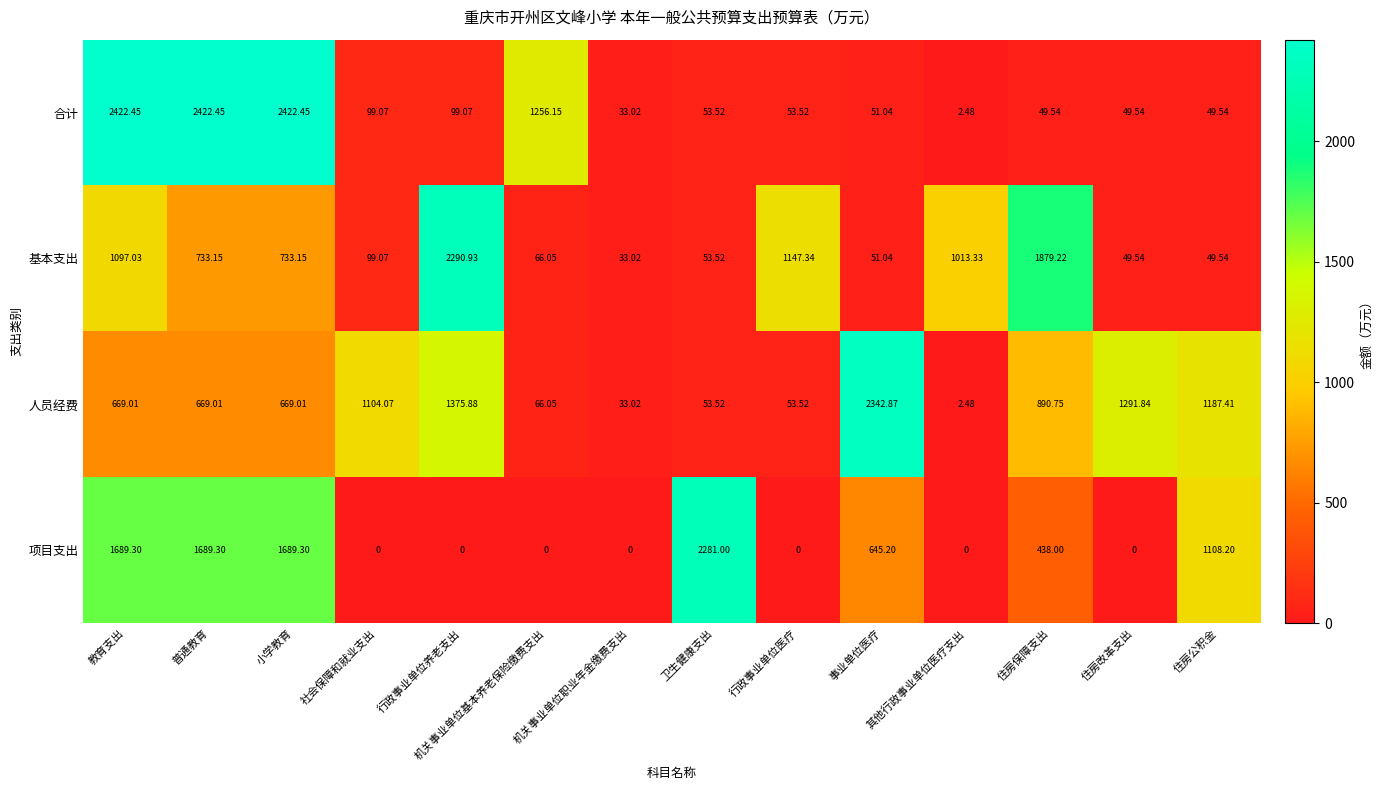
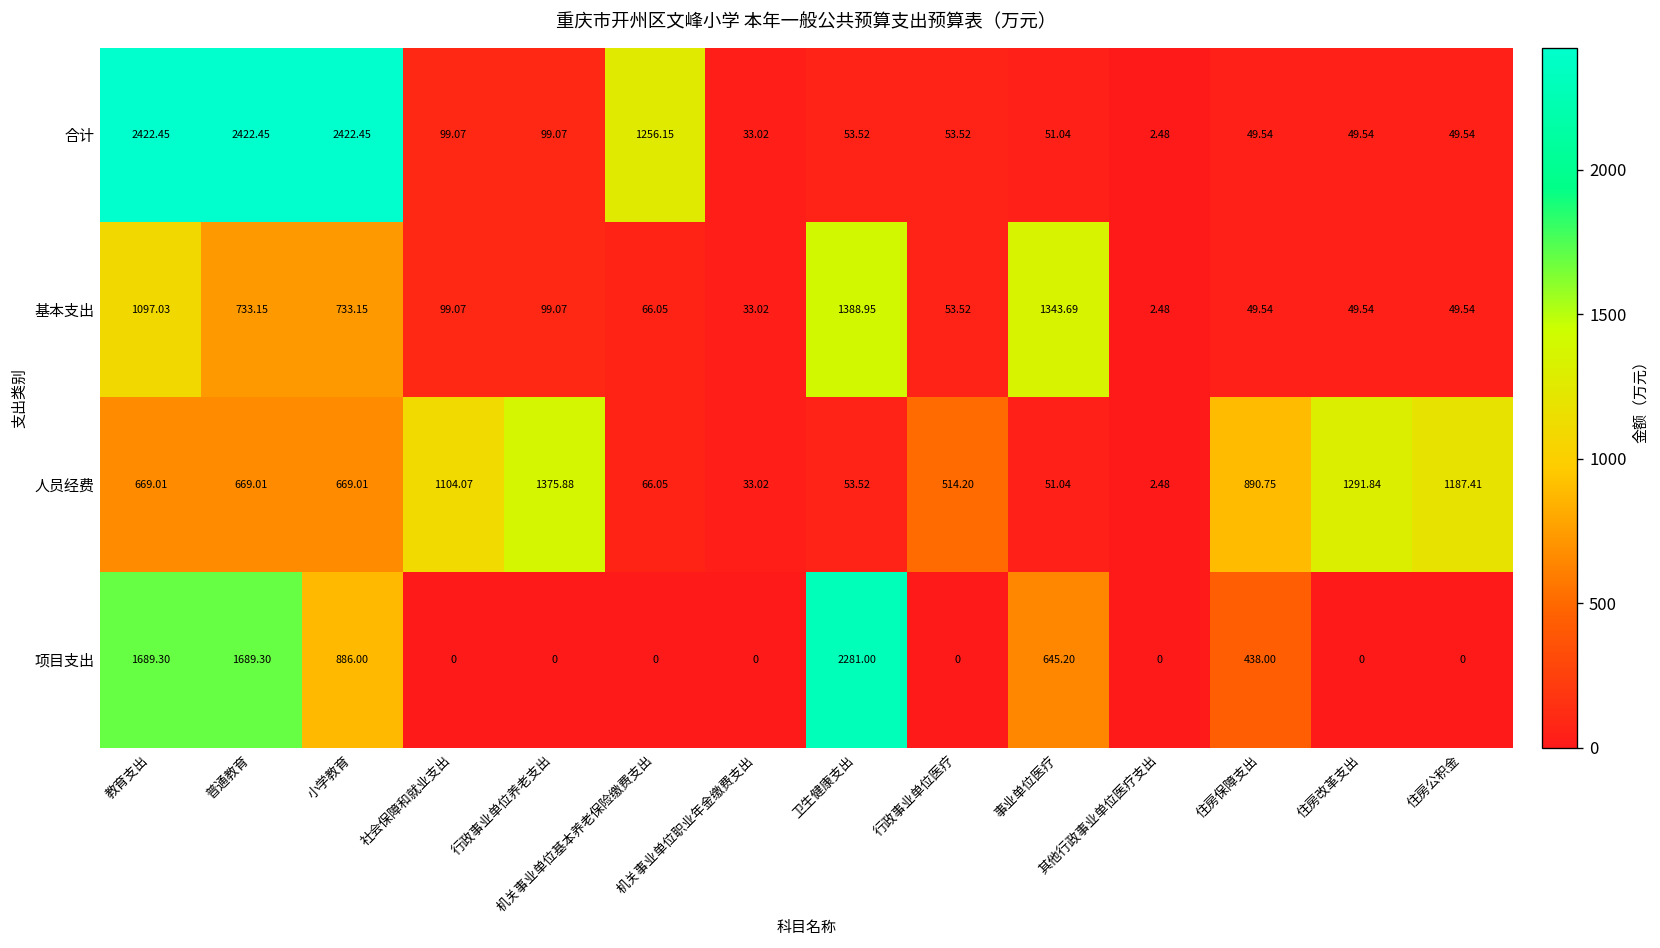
  {
    "合计": {
      "教育支出": 2422.45,
      "普通教育": 2422.45,
      "小学教育": 2422.45,
      "社会保障和就业支出": 99.07,
      "行政事业单位养老支出": 99.07,
      "机关事业单位基本养老保险缴费支出": 1256.15,
      "机关事业单位职业年金缴费支出": 33.02,
      "卫生健康支出": 53.52,
      "行政事业单位医疗": 53.52,
      "事业单位医疗": 51.04,
      "其他行政事业单位医疗支出": 2.48,
      "住房保障支出": 49.54,
      "住房改革支出": 49.54,
      "住房公积金": 49.54
    },
    "基本支出": {
      "教育支出": 1097.03,
      "普通教育": 733.15,
      "小学教育": 733.15,
      "社会保障和就业支出": 99.07,
-     "行政事业单位养老支出": 2290.93,
+     "行政事业单位养老支出": 99.07,
      "机关事业单位基本养老保险缴费支出": 66.05,
      "机关事业单位职业年金缴费支出": 33.02,
-     "卫生健康支出": 53.52,
-     "行政事业单位医疗": 1147.34,
-     "事业单位医疗": 51.04,
-     "其他行政事业单位医疗支出": 1013.33,
-     "住房保障支出": 1879.22,
+     "卫生健康支出": 1388.95,
+     "行政事业单位医疗": 53.52,
+     "事业单位医疗": 1343.69,
+     "其他行政事业单位医疗支出": 2.48,
+     "住房保障支出": 49.54,
      "住房改革支出": 49.54,
      "住房公积金": 49.54
    },
    "人员经费": {
      "教育支出": 669.01,
      "普通教育": 669.01,
      "小学教育": 669.01,
      "社会保障和就业支出": 1104.07,
      "行政事业单位养老支出": 1375.88,
      "机关事业单位基本养老保险缴费支出": 66.05,
      "机关事业单位职业年金缴费支出": 33.02,
      "卫生健康支出": 53.52,
-     "行政事业单位医疗": 53.52,
-     "事业单位医疗": 2342.87,
+     "行政事业单位医疗": 514.20,
+     "事业单位医疗": 51.04,
      "其他行政事业单位医疗支出": 2.48,
      "住房保障支出": 890.75,
      "住房改革支出": 1291.84,
      "住房公积金": 1187.41
    },
    "项目支出": {
      "教育支出": 1689.30,
      "普通教育": 1689.30,
-     "小学教育": 1689.30,
+     "小学教育": 886.00,
      "社会保障和就业支出": 0,
      "行政事业单位养老支出": 0,
      "机关事业单位基本养老保险缴费支出": 0,
      "机关事业单位职业年金缴费支出": 0,
      "卫生健康支出": 2281.00,
      "行政事业单位医疗": 0,
      "事业单位医疗": 645.20,
      "其他行政事业单位医疗支出": 0,
      "住房保障支出": 438.00,
      "住房改革支出": 0,
-     "住房公积金": 1108.20
+     "住房公积金": 0
    }
  }
